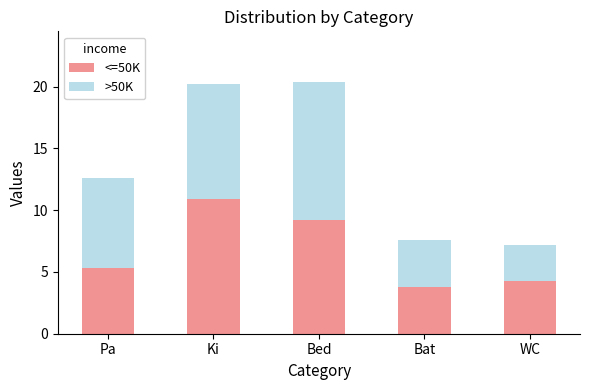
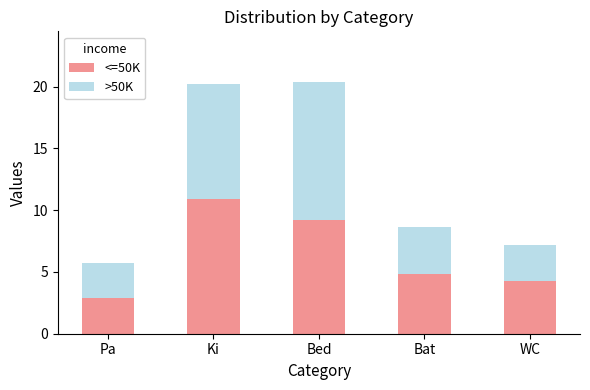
  {
    "<=50K": {
-     "Pa": 5.3,
+     "Pa": 2.9,
      "Ki": 10.9,
      "Bed": 9.2,
-     "Bat": 3.8,
+     "Bat": 4.8,
      "WC": 4.3
    },
    ">50K": {
-     "Pa": 7.3,
+     "Pa": 2.8,
      "Ki": 9.3,
      "Bed": 11.2,
      "Bat": 3.8,
      "WC": 2.9
    }
  }
